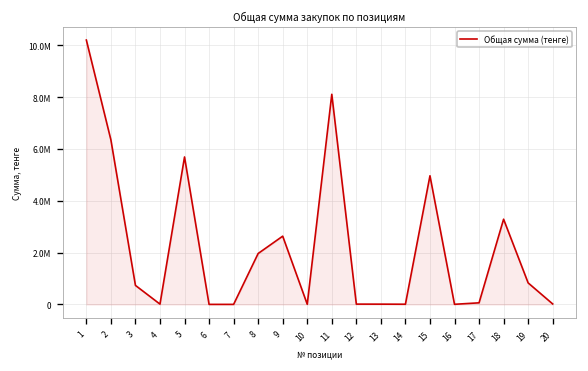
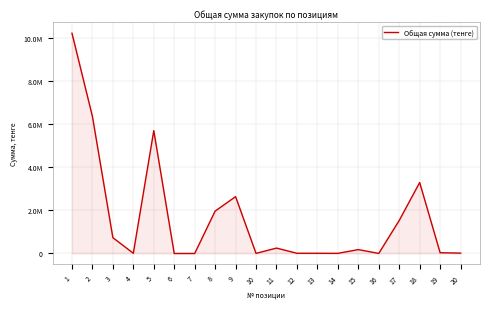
  {
    "1": 10200000,
    "2": 6300000,
    "3": 700000,
    "4": 0,
    "5": 5700000,
    "6": 0,
    "7": 0,
    "8": 2000000,
    "9": 2600000,
    "10": 0,
-   "11": 8100000,
+   "11": 300000,
    "12": 0,
    "13": 0,
    "14": 0,
-   "15": 5000000,
+   "15": 200000,
    "16": 0,
-   "17": 100000,
+   "17": 1500000,
    "18": 3300000,
-   "19": 800000,
+   "19": 0,
    "20": 0
  }
